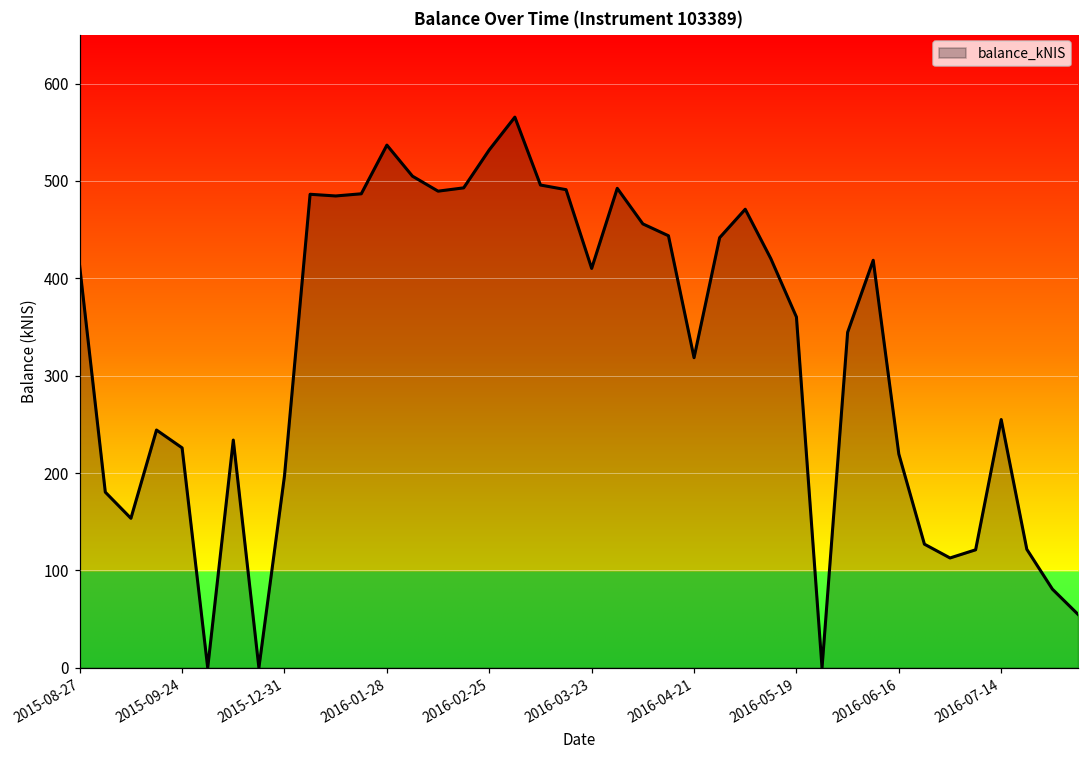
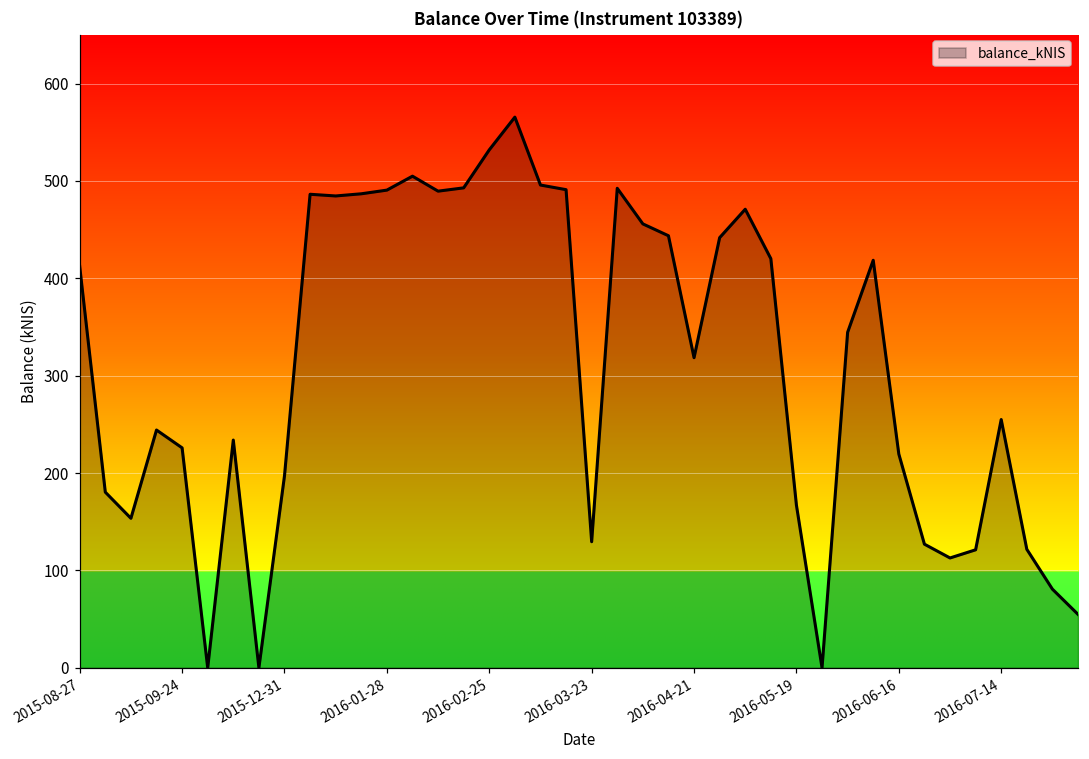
  {
    "2015-08-27": 410,
    "2015-09-24": 230,
    "2015-12-31": 200,
-   "2016-01-28": 540,
+   "2016-01-28": 490,
    "2016-02-25": 530,
-   "2016-03-23": 410,
+   "2016-03-23": 130,
    "2016-04-21": 320,
-   "2016-05-19": 360,
+   "2016-05-19": 170,
    "2016-06-16": 220,
    "2016-07-14": 250
  }
